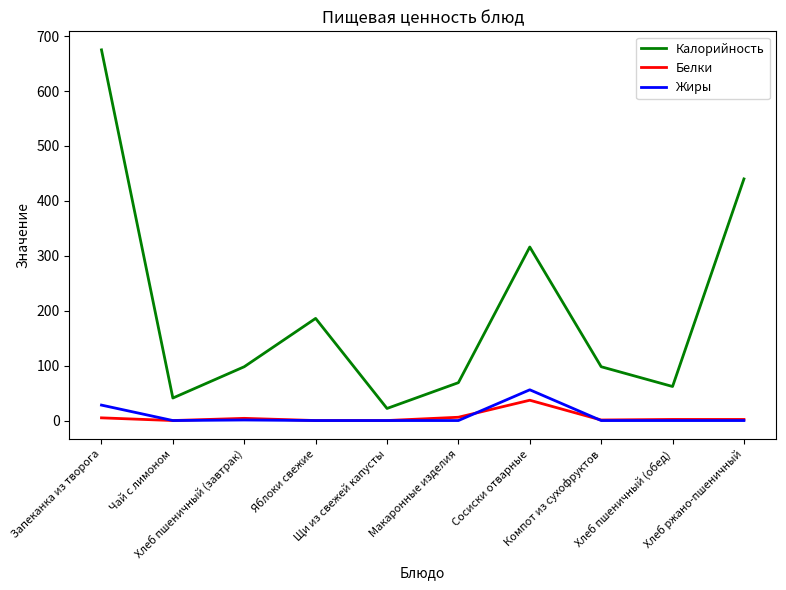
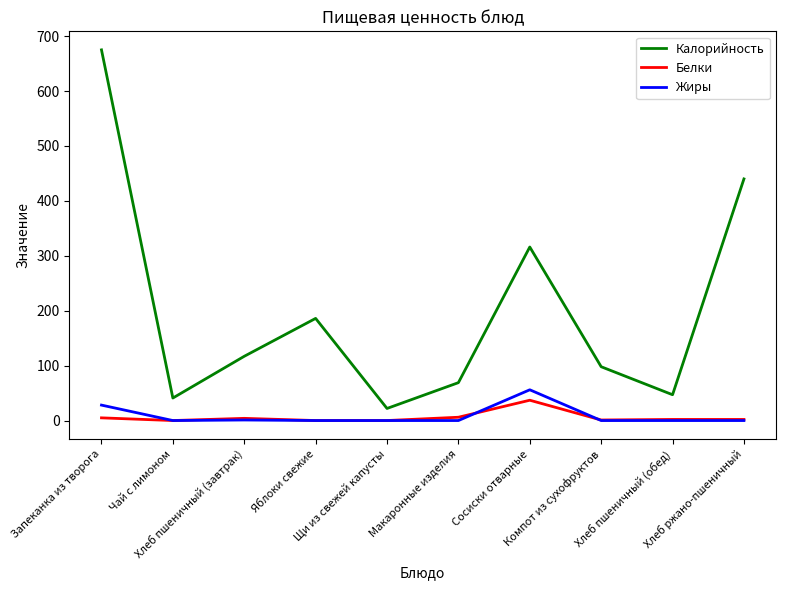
  {
    "Калорийность": {
      "Запеканка из творога": 680,
      "Чай с лимоном": 40,
-     "Хлеб пшеничный (завтрак)": 100,
+     "Хлеб пшеничный (завтрак)": 120,
      "Яблоки свежие": 190,
      "Щи из свежей капусты": 20,
      "Макаронные изделия": 70,
      "Сосиски отварные": 320,
      "Компот из сухофруктов": 100,
-     "Хлеб пшеничный (обед)": 60,
+     "Хлеб пшеничный (обед)": 50,
      "Хлеб ржано-пшеничный": 440
    },
    "Белки": {
      "Запеканка из творога": 0,
      "Макаронные изделия": 10,
      "Сосиски отварные": 40
    },
    "Жиры": {
      "Запеканка из творога": 30,
      "Макаронные изделия": 0,
      "Сосиски отварные": 60
    }
  }
